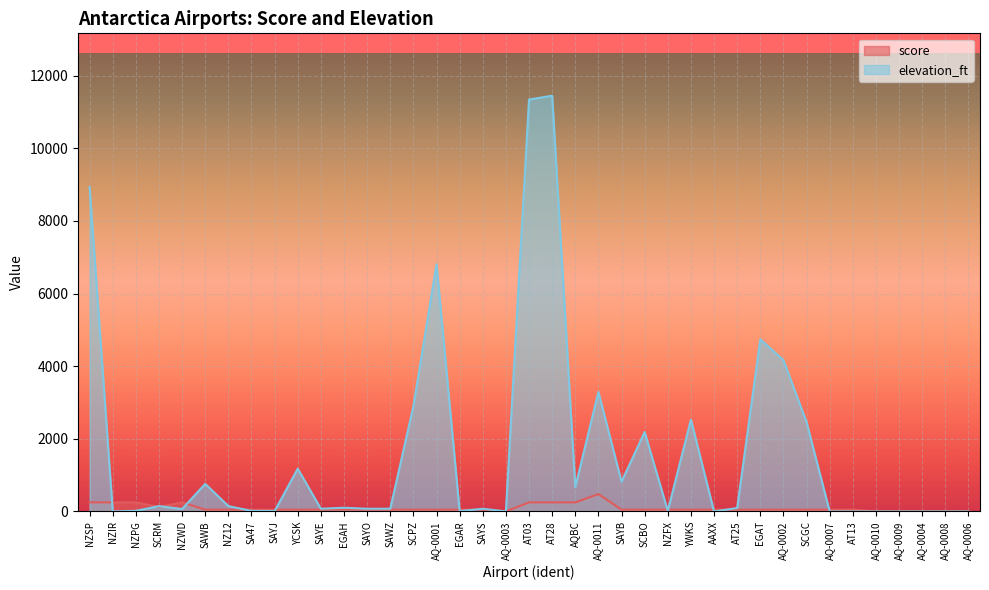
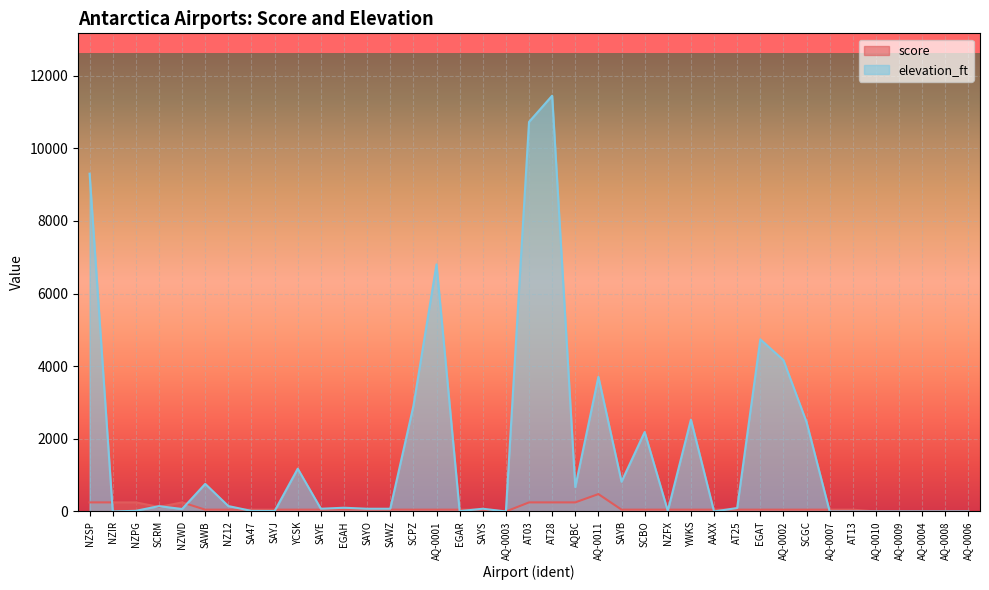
  {
    "score": {
      "NZSP": 300,
      "NZIR": 300,
      "NZPG": 300,
      "NZWD": 300,
      "SAWB": 100,
      "NZ12": 100,
      "YCSK": 100,
      "SCPZ": 100,
      "AQ-0001": 100,
      "AT03": 300,
      "AT28": 300,
      "AQBC": 300,
      "AQ-0011": 500,
      "SAYB": 100,
      "SCBO": 100,
      "YWKS": 100,
      "EGAT": 100,
      "AQ-0002": 100,
      "SCGC": 100
    },
    "elevation_ft": {
-     "NZSP": 8900,
+     "NZSP": 9300,
      "NZIR": 0,
      "NZPG": 0,
      "NZWD": 100,
      "SAWB": 800,
      "NZ12": 100,
      "YCSK": 1200,
      "SCPZ": 2900,
      "AQ-0001": 6800,
-     "AT03": 11300,
+     "AT03": 10700,
      "AT28": 11400,
      "AQBC": 700,
-     "AQ-0011": 3300,
+     "AQ-0011": 3700,
      "SAYB": 800,
      "SCBO": 2200,
      "YWKS": 2500,
      "EGAT": 4700,
      "AQ-0002": 4200,
      "SCGC": 2500
    }
  }
